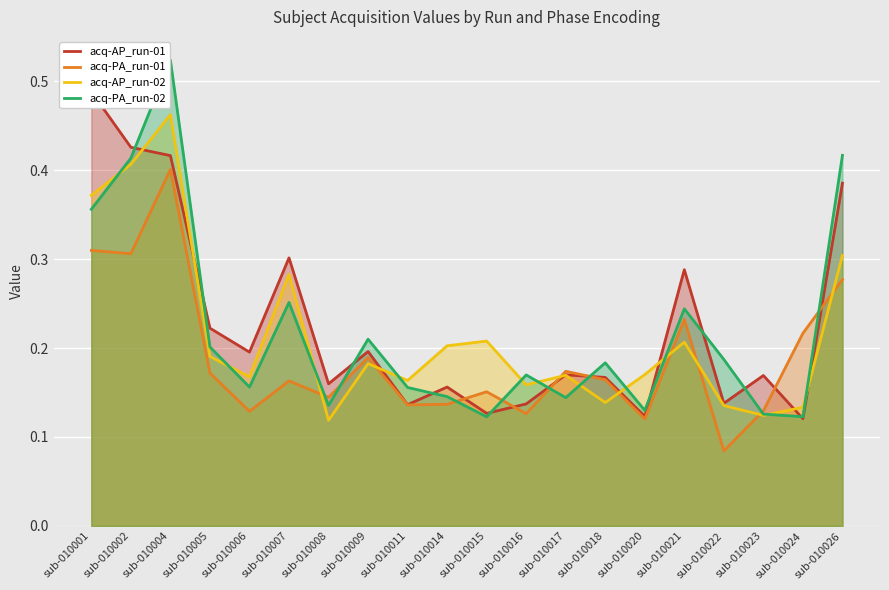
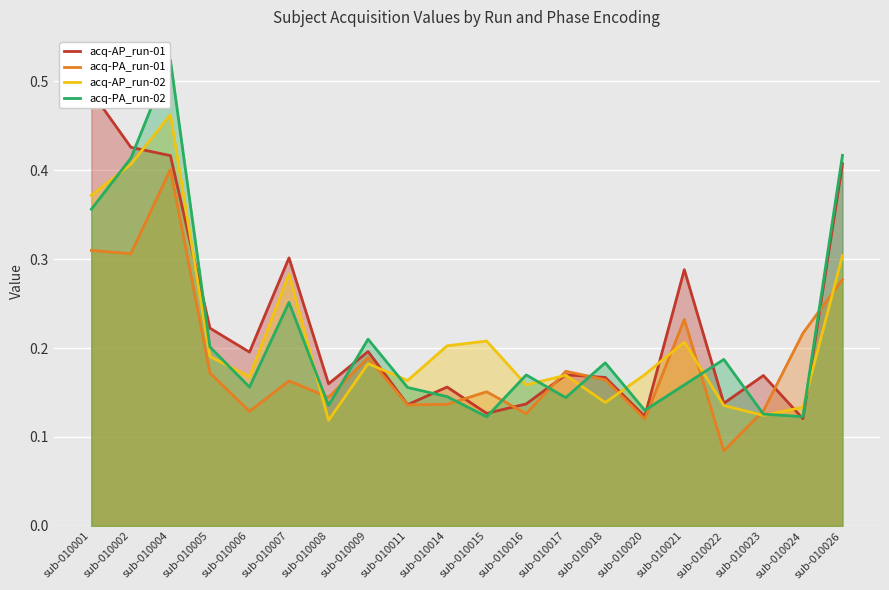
  {
    "acq-AP_run-01": {
      "sub-010002": 0.43,
      "sub-010004": 0.42,
      "sub-010005": 0.22,
      "sub-010006": 0.20,
      "sub-010007": 0.30,
      "sub-010008": 0.16,
      "sub-010009": 0.20,
      "sub-010014": 0.16,
      "sub-010015": 0.13,
      "sub-010016": 0.14,
      "sub-010020": 0.12,
      "sub-010021": 0.29,
      "sub-010023": 0.17,
-     "sub-010026": 0.39
+     "sub-010026": 0.41
    },
    "acq-PA_run-01": {
      "sub-010001": 0.31,
      "sub-010002": 0.31,
      "sub-010004": 0.40,
      "sub-010005": 0.17,
      "sub-010006": 0.13,
      "sub-010007": 0.16,
      "sub-010008": 0.14,
      "sub-010009": 0.19,
      "sub-010014": 0.14,
      "sub-010015": 0.15,
      "sub-010016": 0.13,
      "sub-010017": 0.17,
      "sub-010020": 0.12,
      "sub-010021": 0.23,
      "sub-010022": 0.08,
      "sub-010023": 0.13,
      "sub-010024": 0.22,
      "sub-010026": 0.28
    },
    "acq-AP_run-02": {
      "sub-010001": 0.37,
      "sub-010002": 0.41,
      "sub-010004": 0.46,
      "sub-010005": 0.19,
      "sub-010006": 0.17,
      "sub-010007": 0.28,
      "sub-010008": 0.12,
      "sub-010009": 0.18,
      "sub-010011": 0.16,
      "sub-010014": 0.20,
      "sub-010015": 0.21,
      "sub-010016": 0.16,
      "sub-010018": 0.14,
      "sub-010020": 0.17,
      "sub-010021": 0.21,
      "sub-010024": 0.13,
      "sub-010026": 0.30
    },
    "acq-PA_run-02": {
      "sub-010001": 0.36,
      "sub-010002": 0.41,
      "sub-010005": 0.20,
      "sub-010006": 0.16,
      "sub-010007": 0.25,
      "sub-010008": 0.14,
      "sub-010009": 0.21,
      "sub-010011": 0.16,
      "sub-010014": 0.15,
      "sub-010015": 0.12,
      "sub-010016": 0.17,
      "sub-010017": 0.14,
      "sub-010018": 0.18,
      "sub-010020": 0.13,
-     "sub-010021": 0.24,
+     "sub-010021": 0.16,
      "sub-010022": 0.19,
      "sub-010026": 0.42
    }
  }
